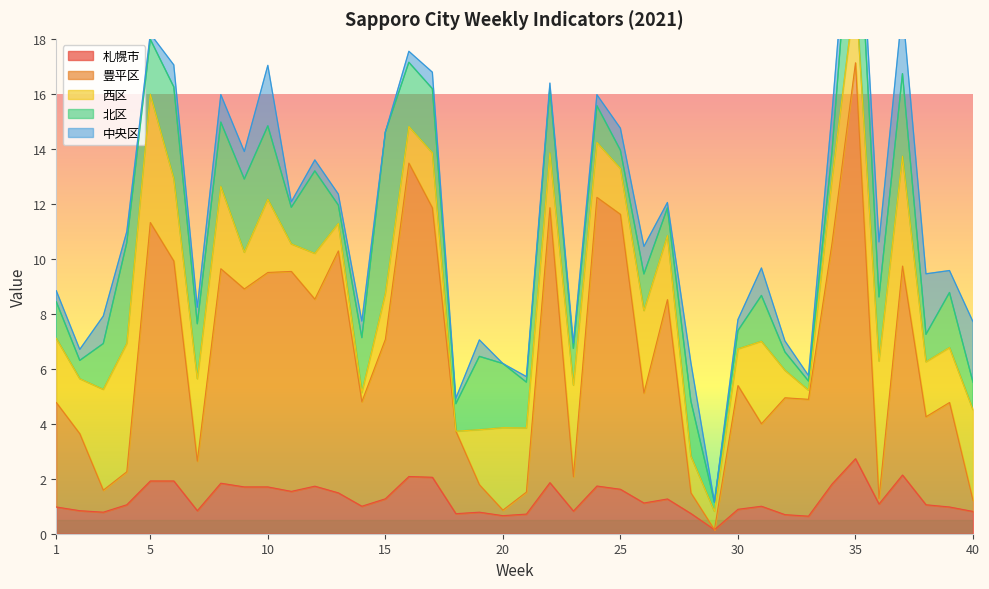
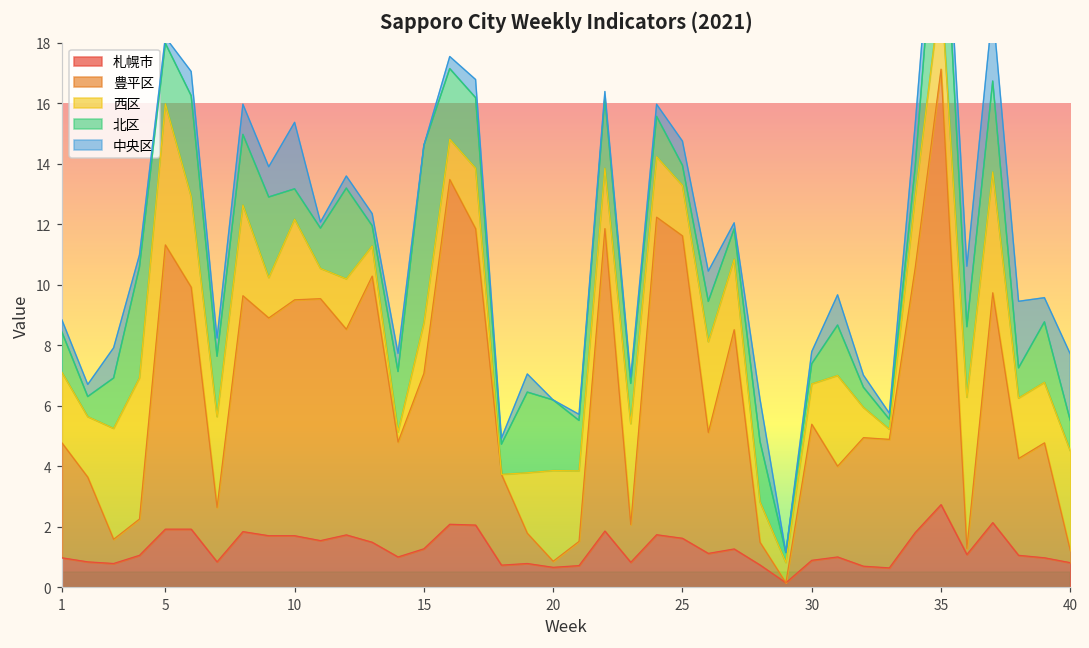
  {
    "西区": {
      "1": 2.3,
      "5": 4.7,
      "10": 2.7,
      "15": 1.7,
      "20": 3.0,
      "25": 1.7,
      "30": 1.3,
      "40": 3.3
    },
    "北区": {
      "1": 1.3,
      "5": 2.0,
-     "10": 2.7,
+     "10": 1.0,
      "25": 0.7,
      "30": 0.7,
      "40": 1.0
    },
    "中央区": {
      "1": 0.4,
      "10": 2.2,
      "25": 0.8,
      "30": 0.4,
      "40": 2.2
    }
  }
